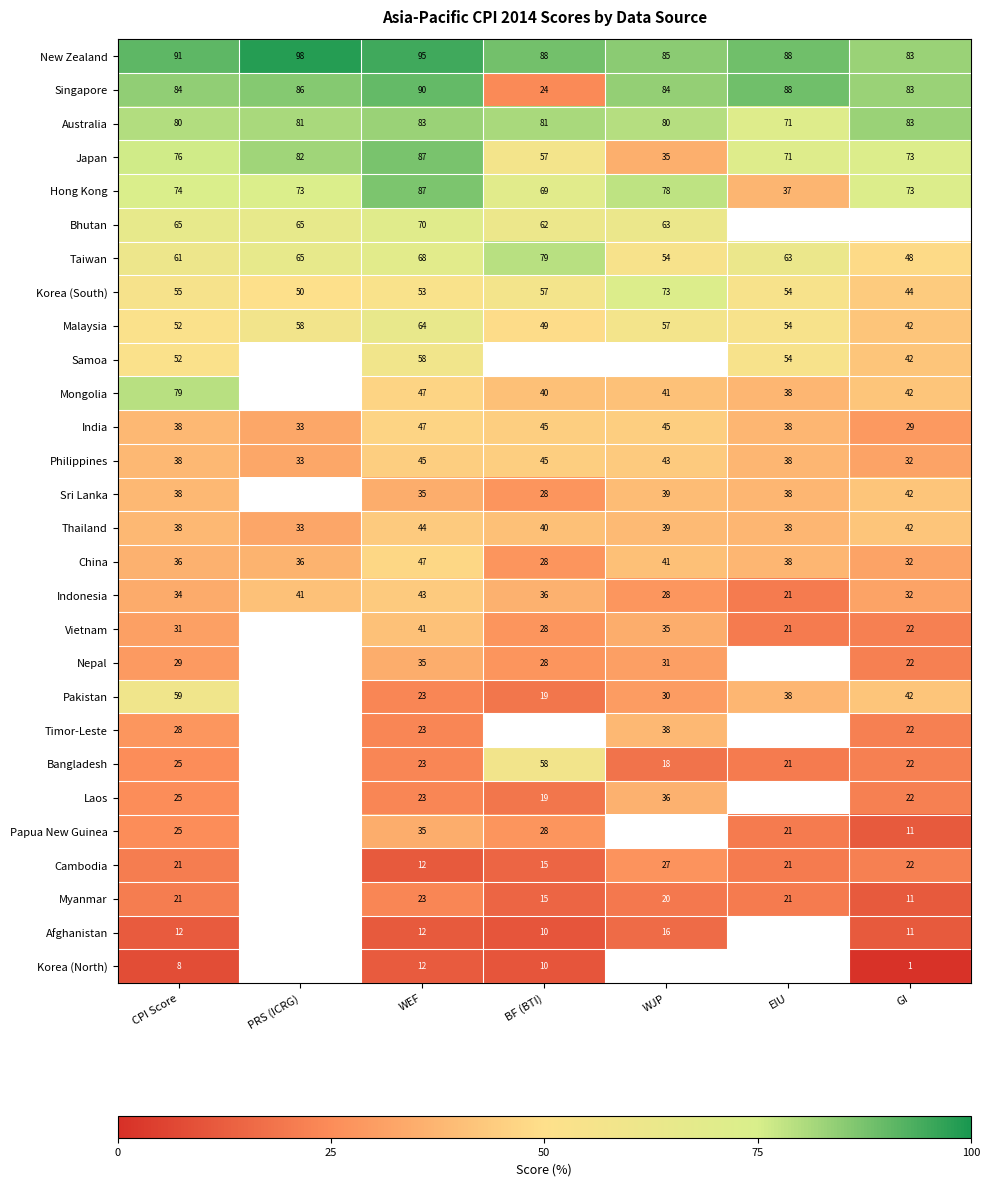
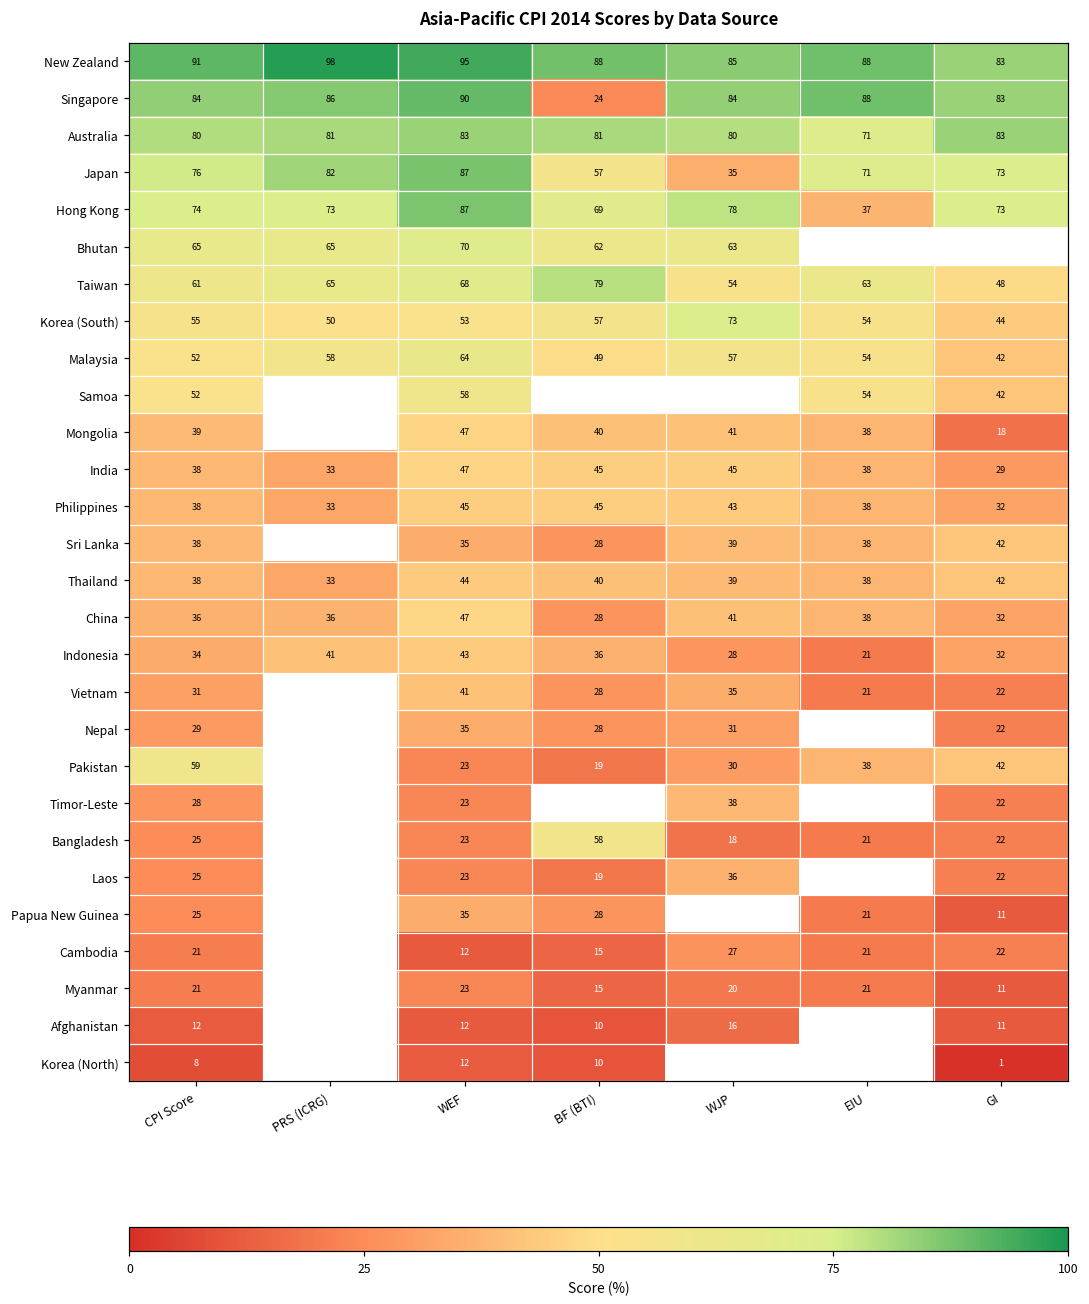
  {
    "New Zealand": {
      "CPI Score": 91,
      "PRS (ICRG)": 98,
      "WEF": 95,
      "BF (BTI)": 88,
      "WJP": 85,
      "EIU": 88,
      "GI": 83
    },
    "Singapore": {
      "CPI Score": 84,
      "PRS (ICRG)": 86,
      "WEF": 90,
      "BF (BTI)": 24,
      "WJP": 84,
      "EIU": 88,
      "GI": 83
    },
    "Australia": {
      "CPI Score": 80,
      "PRS (ICRG)": 81,
      "WEF": 83,
      "BF (BTI)": 81,
      "WJP": 80,
      "EIU": 71,
      "GI": 83
    },
    "Japan": {
      "CPI Score": 76,
      "PRS (ICRG)": 82,
      "WEF": 87,
      "BF (BTI)": 57,
      "WJP": 35,
      "EIU": 71,
      "GI": 73
    },
    "Hong Kong": {
      "CPI Score": 74,
      "PRS (ICRG)": 73,
      "WEF": 87,
      "BF (BTI)": 69,
      "WJP": 78,
      "EIU": 37,
      "GI": 73
    },
    "Bhutan": {
      "CPI Score": 65,
      "PRS (ICRG)": 65,
      "WEF": 70,
      "BF (BTI)": 62,
      "WJP": 63
    },
    "Taiwan": {
      "CPI Score": 61,
      "PRS (ICRG)": 65,
      "WEF": 68,
      "BF (BTI)": 79,
      "WJP": 54,
      "EIU": 63,
      "GI": 48
    },
    "Korea (South)": {
      "CPI Score": 55,
      "PRS (ICRG)": 50,
      "WEF": 53,
      "BF (BTI)": 57,
      "WJP": 73,
      "EIU": 54,
      "GI": 44
    },
    "Malaysia": {
      "CPI Score": 52,
      "PRS (ICRG)": 58,
      "WEF": 64,
      "BF (BTI)": 49,
      "WJP": 57,
      "EIU": 54,
      "GI": 42
    },
    "Samoa": {
      "CPI Score": 52,
      "WEF": 58,
      "EIU": 54,
      "GI": 42
    },
    "Mongolia": {
-     "CPI Score": 79,
+     "CPI Score": 39,
      "WEF": 47,
      "BF (BTI)": 40,
      "WJP": 41,
      "EIU": 38,
-     "GI": 42
+     "GI": 18
    },
    "India": {
      "CPI Score": 38,
      "PRS (ICRG)": 33,
      "WEF": 47,
      "BF (BTI)": 45,
      "WJP": 45,
      "EIU": 38,
      "GI": 29
    },
    "Philippines": {
      "CPI Score": 38,
      "PRS (ICRG)": 33,
      "WEF": 45,
      "BF (BTI)": 45,
      "WJP": 43,
      "EIU": 38,
      "GI": 32
    },
    "Sri Lanka": {
      "CPI Score": 38,
      "WEF": 35,
      "BF (BTI)": 28,
      "WJP": 39,
      "EIU": 38,
      "GI": 42
    },
    "Thailand": {
      "CPI Score": 38,
      "PRS (ICRG)": 33,
      "WEF": 44,
      "BF (BTI)": 40,
      "WJP": 39,
      "EIU": 38,
      "GI": 42
    },
    "China": {
      "CPI Score": 36,
      "PRS (ICRG)": 36,
      "WEF": 47,
      "BF (BTI)": 28,
      "WJP": 41,
      "EIU": 38,
      "GI": 32
    },
    "Indonesia": {
      "CPI Score": 34,
      "PRS (ICRG)": 41,
      "WEF": 43,
      "BF (BTI)": 36,
      "WJP": 28,
      "EIU": 21,
      "GI": 32
    },
    "Vietnam": {
      "CPI Score": 31,
      "WEF": 41,
      "BF (BTI)": 28,
      "WJP": 35,
      "EIU": 21,
      "GI": 22
    },
    "Nepal": {
      "CPI Score": 29,
      "WEF": 35,
      "BF (BTI)": 28,
      "WJP": 31,
      "GI": 22
    },
    "Pakistan": {
      "CPI Score": 59,
      "WEF": 23,
      "BF (BTI)": 19,
      "WJP": 30,
      "EIU": 38,
      "GI": 42
    },
    "Timor-Leste": {
      "CPI Score": 28,
      "WEF": 23,
      "WJP": 38,
      "GI": 22
    },
    "Bangladesh": {
      "CPI Score": 25,
      "WEF": 23,
      "BF (BTI)": 58,
      "WJP": 18,
      "EIU": 21,
      "GI": 22
    },
    "Laos": {
      "CPI Score": 25,
      "WEF": 23,
      "BF (BTI)": 19,
      "WJP": 36,
      "GI": 22
    },
    "Papua New Guinea": {
      "CPI Score": 25,
      "WEF": 35,
      "BF (BTI)": 28,
      "EIU": 21,
      "GI": 11
    },
    "Cambodia": {
      "CPI Score": 21,
      "WEF": 12,
      "BF (BTI)": 15,
      "WJP": 27,
      "EIU": 21,
      "GI": 22
    },
    "Myanmar": {
      "CPI Score": 21,
      "WEF": 23,
      "BF (BTI)": 15,
      "WJP": 20,
      "EIU": 21,
      "GI": 11
    },
    "Afghanistan": {
      "CPI Score": 12,
      "WEF": 12,
      "BF (BTI)": 10,
      "WJP": 16,
      "GI": 11
    },
    "Korea (North)": {
      "CPI Score": 8,
      "WEF": 12,
      "BF (BTI)": 10,
      "GI": 1
    }
  }
